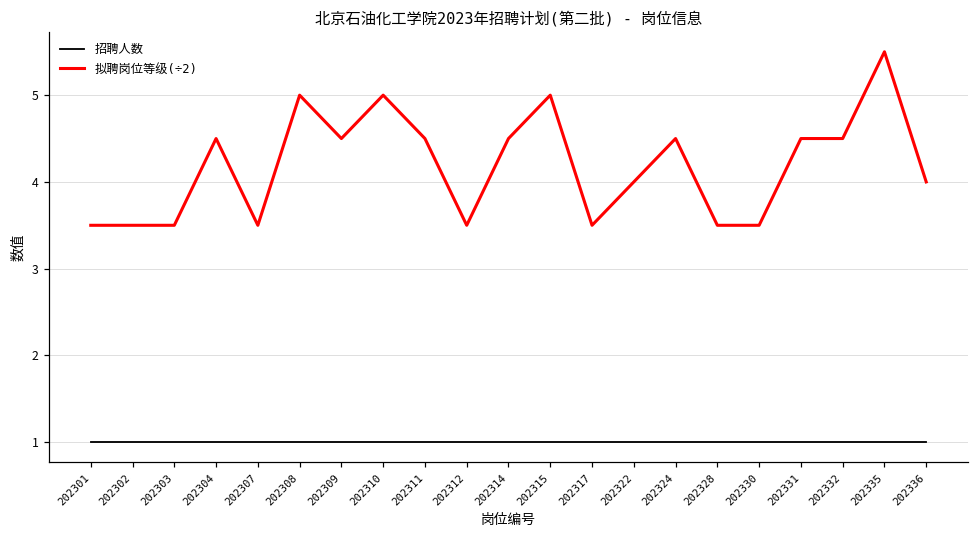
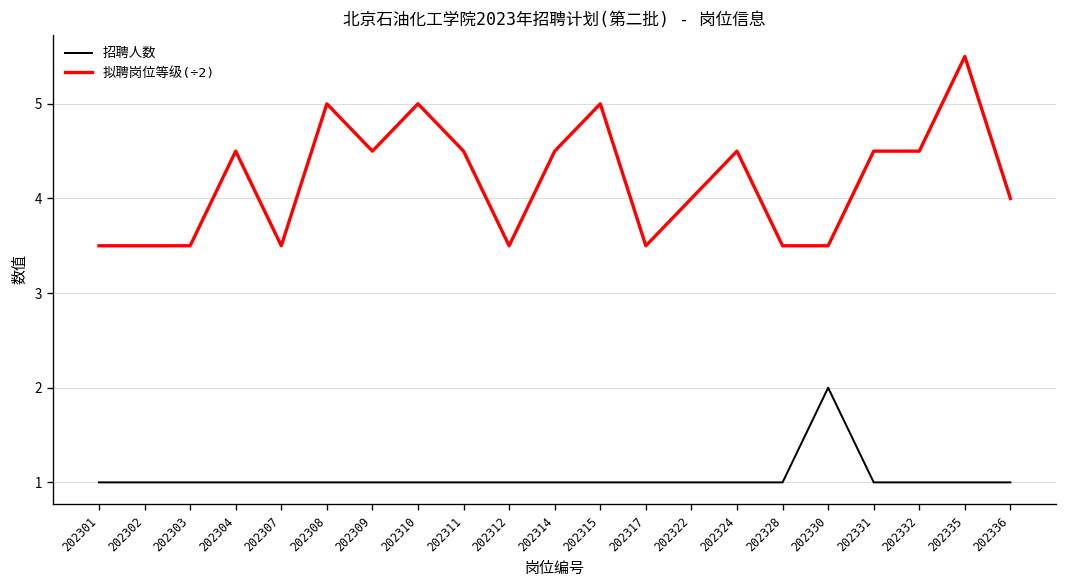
  {
    "招聘人数": {
      "202301": 1,
      "202302": 1,
      "202303": 1,
      "202304": 1,
      "202307": 1,
      "202308": 1,
      "202309": 1,
      "202310": 1,
      "202311": 1,
      "202312": 1,
      "202314": 1,
      "202315": 1,
      "202317": 1,
      "202322": 1,
      "202324": 1,
      "202328": 1,
-     "202330": 1,
+     "202330": 2,
      "202331": 1,
      "202332": 1,
      "202335": 1,
      "202336": 1
    },
    "拟聘岗位等级(÷2)": {
      "202301": 3.5,
      "202302": 3.5,
      "202303": 3.5,
      "202304": 4.5,
      "202307": 3.5,
      "202308": 5,
      "202309": 4.5,
      "202310": 5,
      "202311": 4.5,
      "202312": 3.5,
      "202314": 4.5,
      "202315": 5,
      "202317": 3.5,
      "202322": 4,
      "202324": 4.5,
      "202328": 3.5,
      "202330": 3.5,
      "202331": 4.5,
      "202332": 4.5,
      "202335": 5.5,
      "202336": 4
    }
  }
